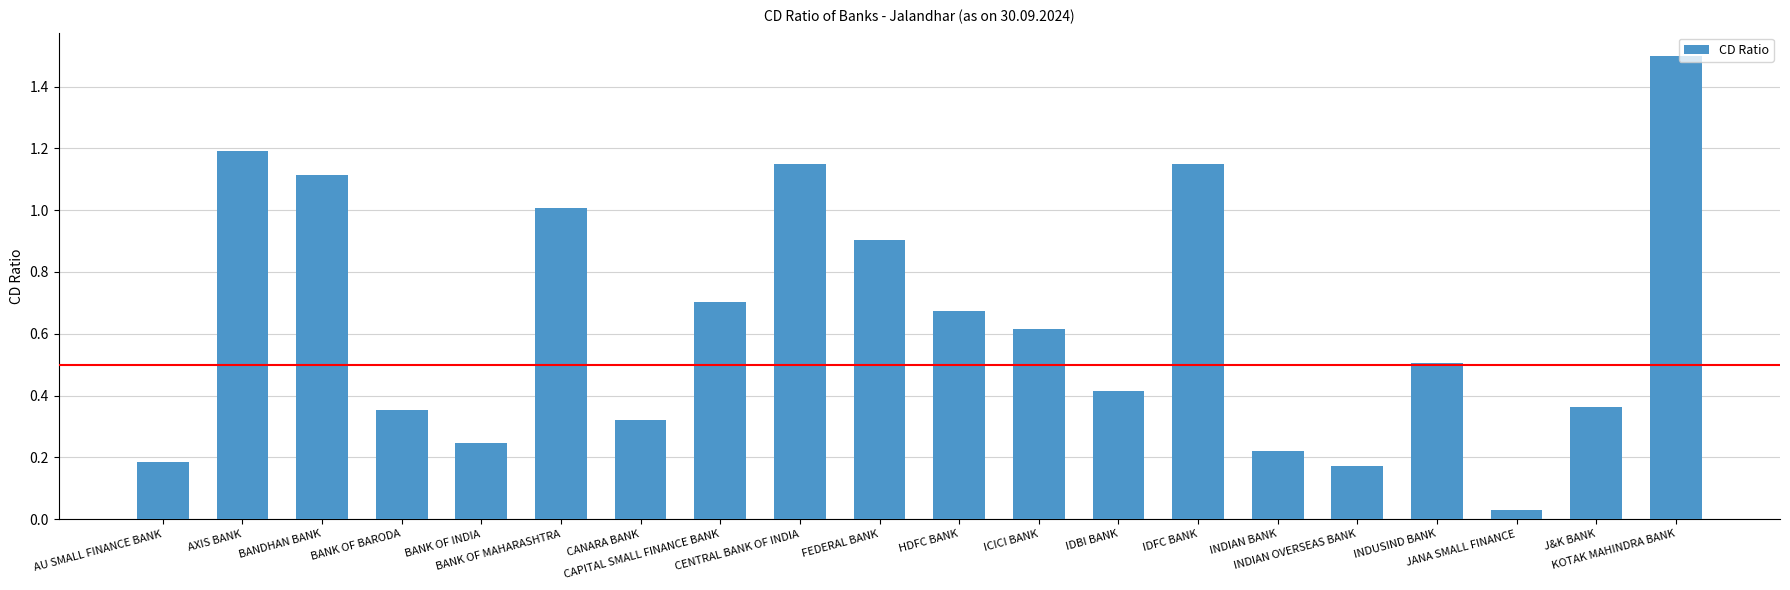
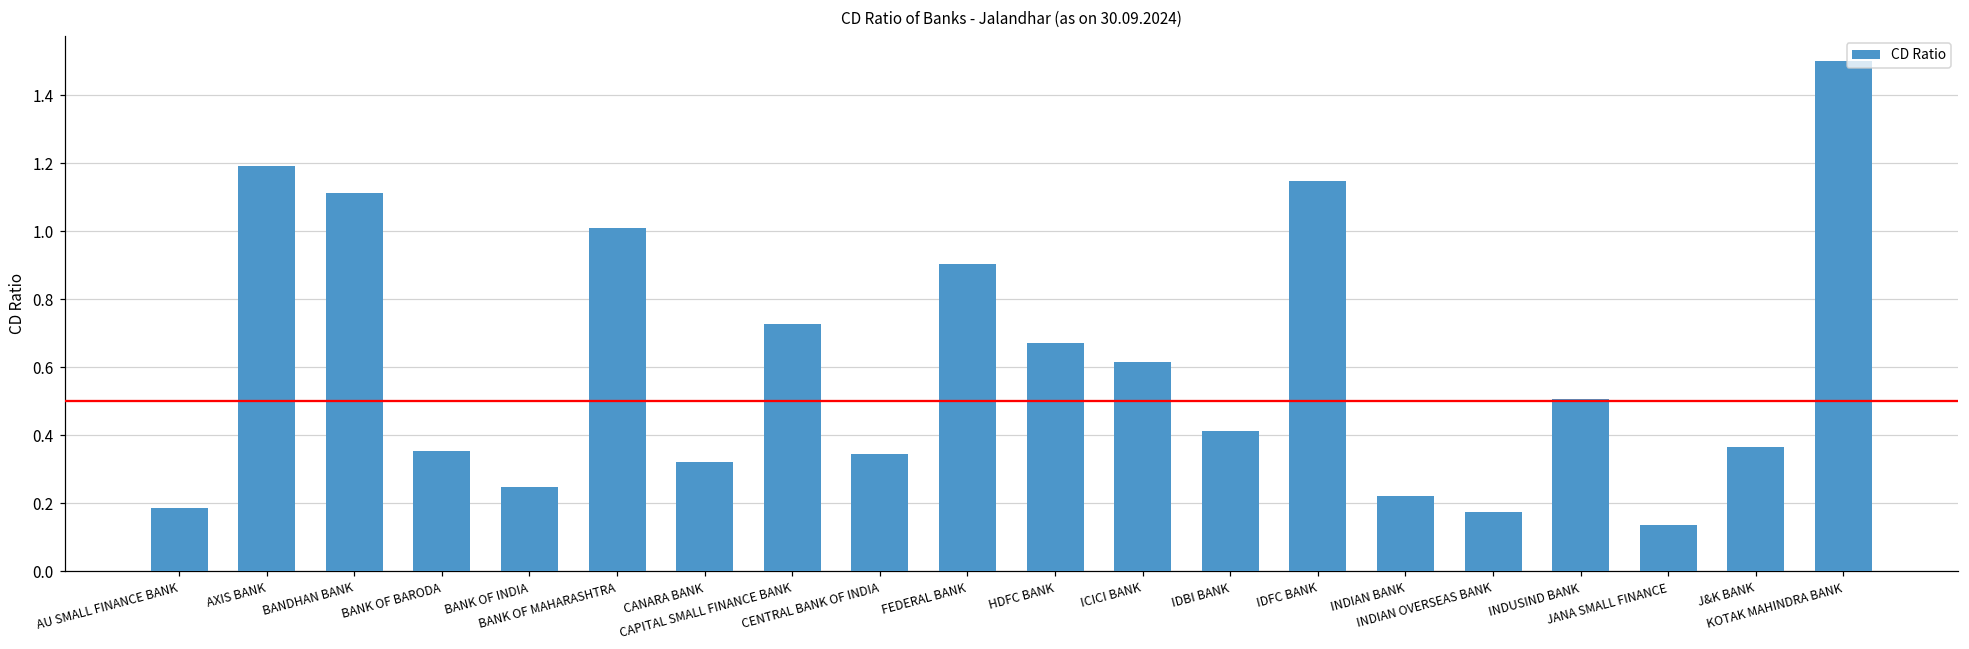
  {
    "AU SMALL FINANCE BANK": 0.18,
    "AXIS BANK": 1.19,
    "BANDHAN BANK": 1.11,
    "BANK OF BARODA": 0.35,
    "BANK OF INDIA": 0.25,
    "BANK OF MAHARASHTRA": 1.01,
    "CANARA BANK": 0.32,
-   "CAPITAL SMALL FINANCE BANK": 0.70,
-   "CENTRAL BANK OF INDIA": 1.15,
+   "CAPITAL SMALL FINANCE BANK": 0.73,
+   "CENTRAL BANK OF INDIA": 0.35,
    "FEDERAL BANK": 0.90,
    "HDFC BANK": 0.67,
    "ICICI BANK": 0.62,
    "IDBI BANK": 0.41,
    "IDFC BANK": 1.15,
    "INDIAN BANK": 0.22,
    "INDIAN OVERSEAS BANK": 0.17,
    "INDUSIND BANK": 0.51,
-   "JANA SMALL FINANCE": 0.03,
+   "JANA SMALL FINANCE": 0.13,
    "J&K BANK": 0.36,
    "KOTAK MAHINDRA BANK": 1.50
  }
